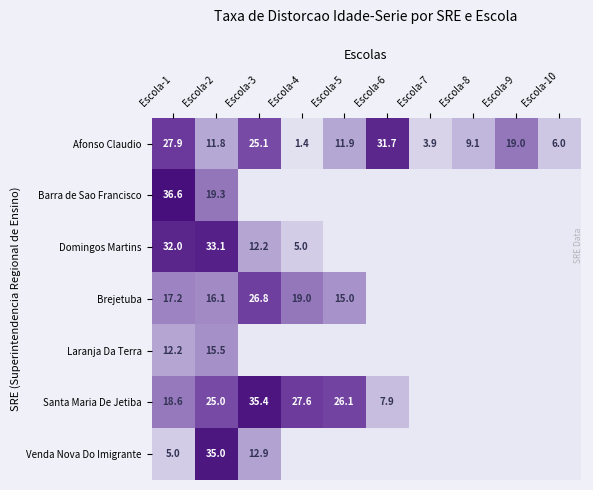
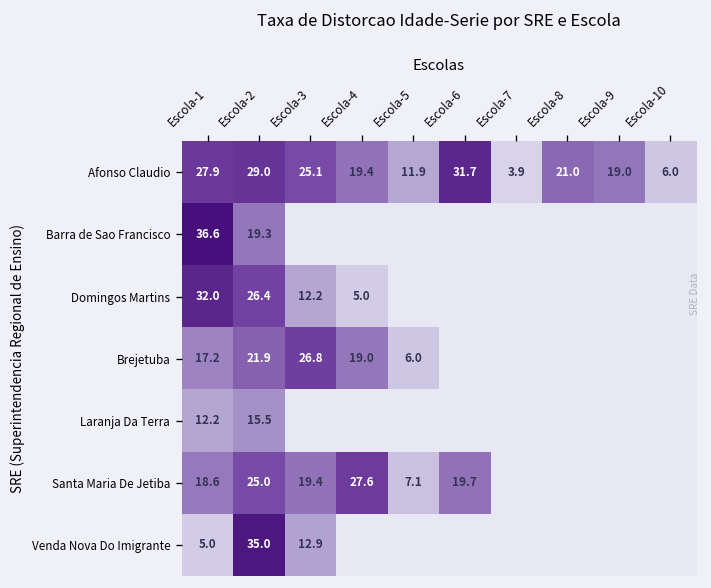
  {
    "Afonso Claudio": {
      "Escola-1": 27.9,
-     "Escola-2": 11.8,
+     "Escola-2": 29.0,
      "Escola-3": 25.1,
-     "Escola-4": 1.4,
+     "Escola-4": 19.4,
      "Escola-5": 11.9,
      "Escola-6": 31.7,
      "Escola-7": 3.9,
-     "Escola-8": 9.1,
+     "Escola-8": 21.0,
      "Escola-9": 19.0,
      "Escola-10": 6.0
    },
    "Barra de Sao Francisco": {
      "Escola-1": 36.6,
      "Escola-2": 19.3
    },
    "Domingos Martins": {
      "Escola-1": 32.0,
-     "Escola-2": 33.1,
+     "Escola-2": 26.4,
      "Escola-3": 12.2,
      "Escola-4": 5.0
    },
    "Brejetuba": {
      "Escola-1": 17.2,
-     "Escola-2": 16.1,
+     "Escola-2": 21.9,
      "Escola-3": 26.8,
      "Escola-4": 19.0,
-     "Escola-5": 15.0
+     "Escola-5": 6.0
    },
    "Laranja Da Terra": {
      "Escola-1": 12.2,
      "Escola-2": 15.5
    },
    "Santa Maria De Jetiba": {
      "Escola-1": 18.6,
      "Escola-2": 25.0,
-     "Escola-3": 35.4,
+     "Escola-3": 19.4,
      "Escola-4": 27.6,
-     "Escola-5": 26.1,
-     "Escola-6": 7.9
+     "Escola-5": 7.1,
+     "Escola-6": 19.7
    },
    "Venda Nova Do Imigrante": {
      "Escola-1": 5.0,
      "Escola-2": 35.0,
      "Escola-3": 12.9
    }
  }
